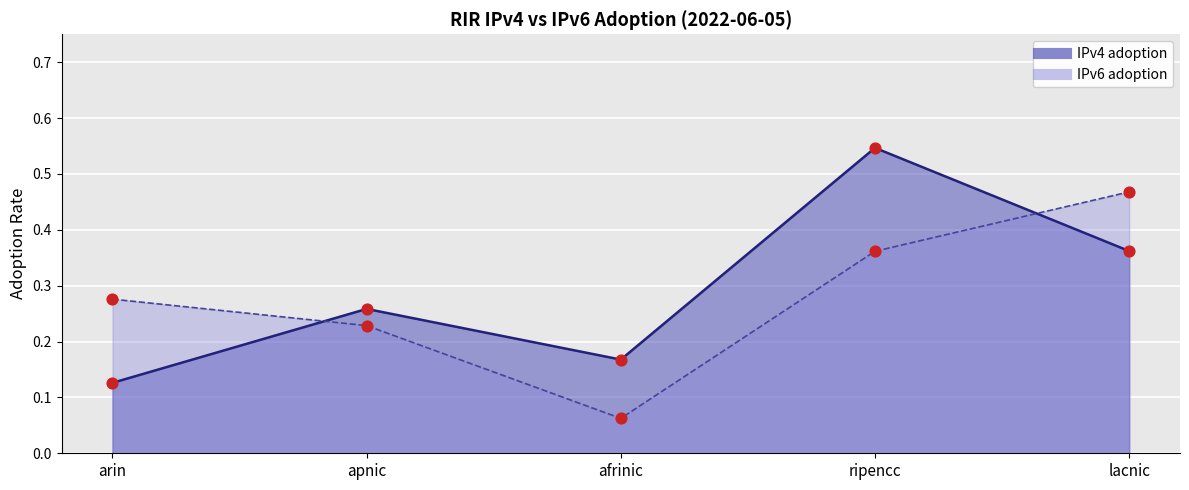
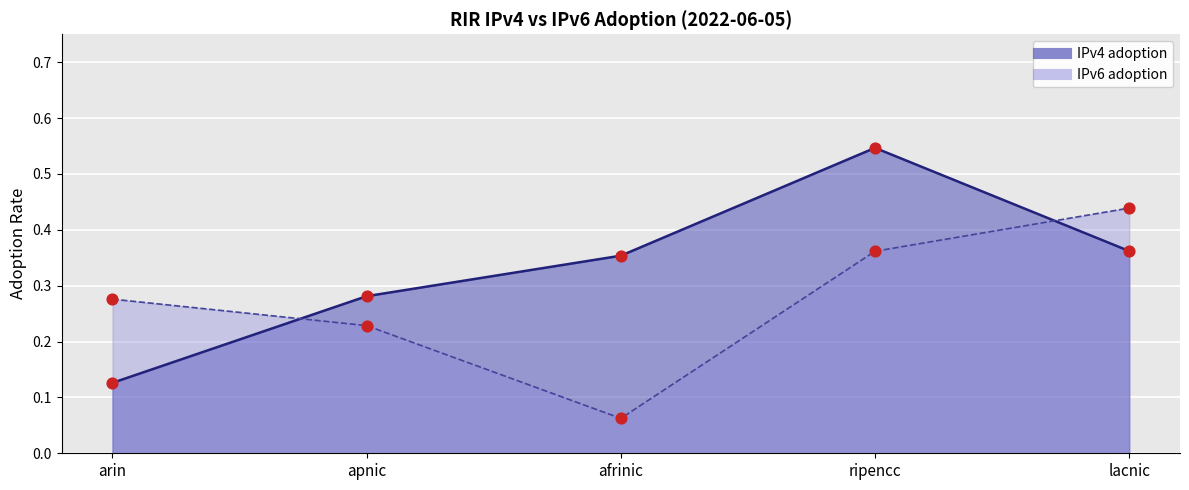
  {
    "IPv4 adoption": {
      "arin": 0.13,
-     "apnic": 0.26,
-     "afrinic": 0.17,
+     "apnic": 0.28,
+     "afrinic": 0.35,
      "ripencc": 0.55,
      "lacnic": 0.36
    },
    "IPv6 adoption": {
      "arin": 0.28,
      "apnic": 0.23,
      "afrinic": 0.06,
      "ripencc": 0.36,
-     "lacnic": 0.47
+     "lacnic": 0.44
    }
  }
